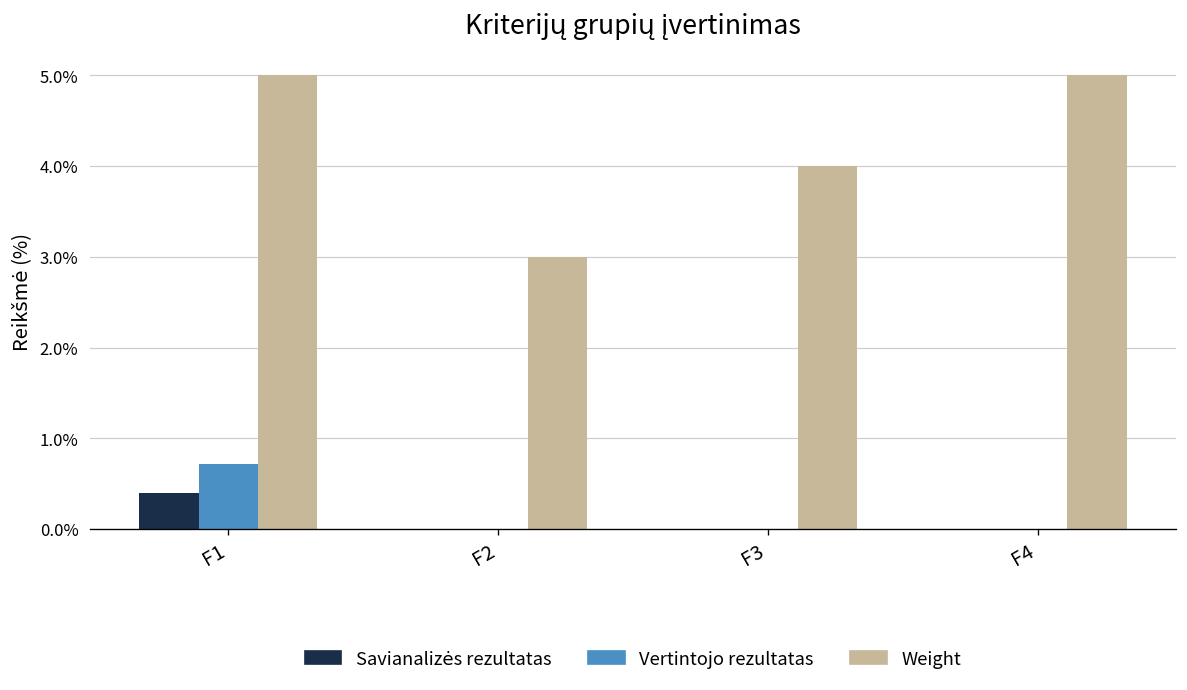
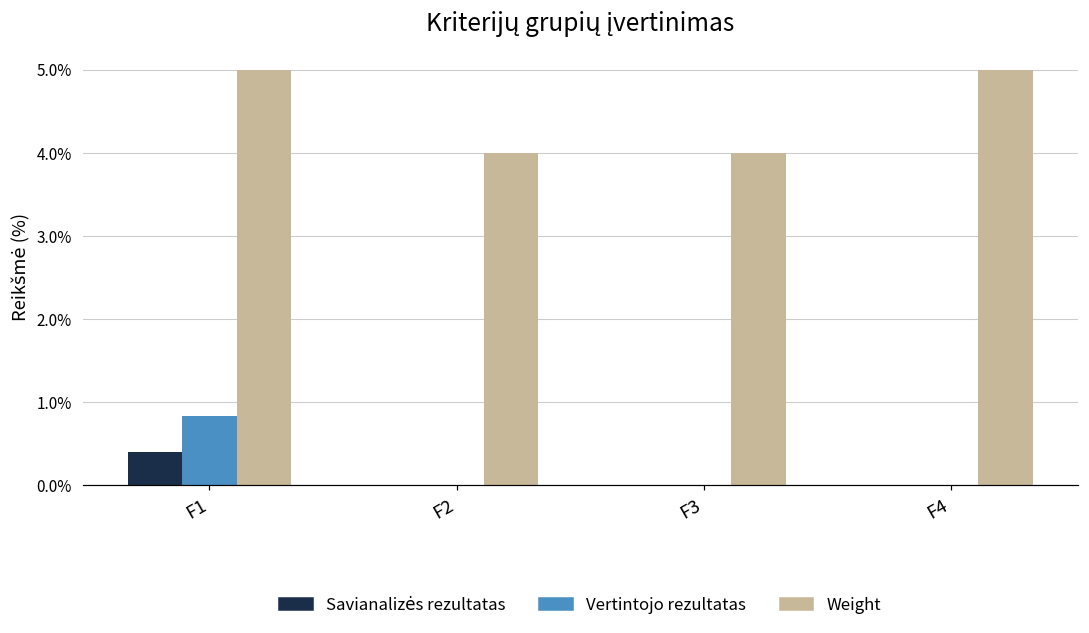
  {
    "Savianalizės rezultatas": {
      "F1": "0.4%",
      "F2": "0.0%",
      "F3": "0.0%",
      "F4": "0.0%"
    },
    "Vertintojo rezultatas": {
-     "F1": "0.7%",
+     "F1": "0.8%",
      "F2": "0.0%",
      "F3": "0.0%",
      "F4": "0.0%"
    },
    "Weight": {
      "F1": "5.0%",
-     "F2": "3.0%",
+     "F2": "4.0%",
      "F3": "4.0%",
      "F4": "5.0%"
    }
  }
